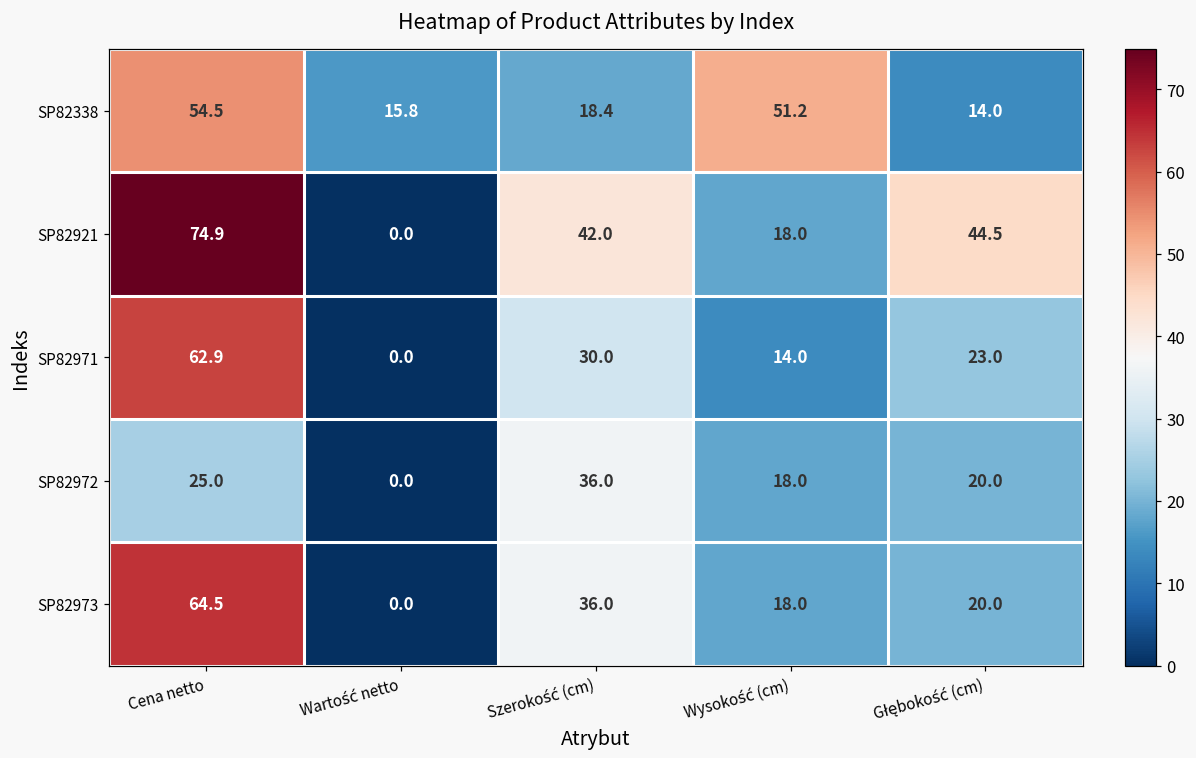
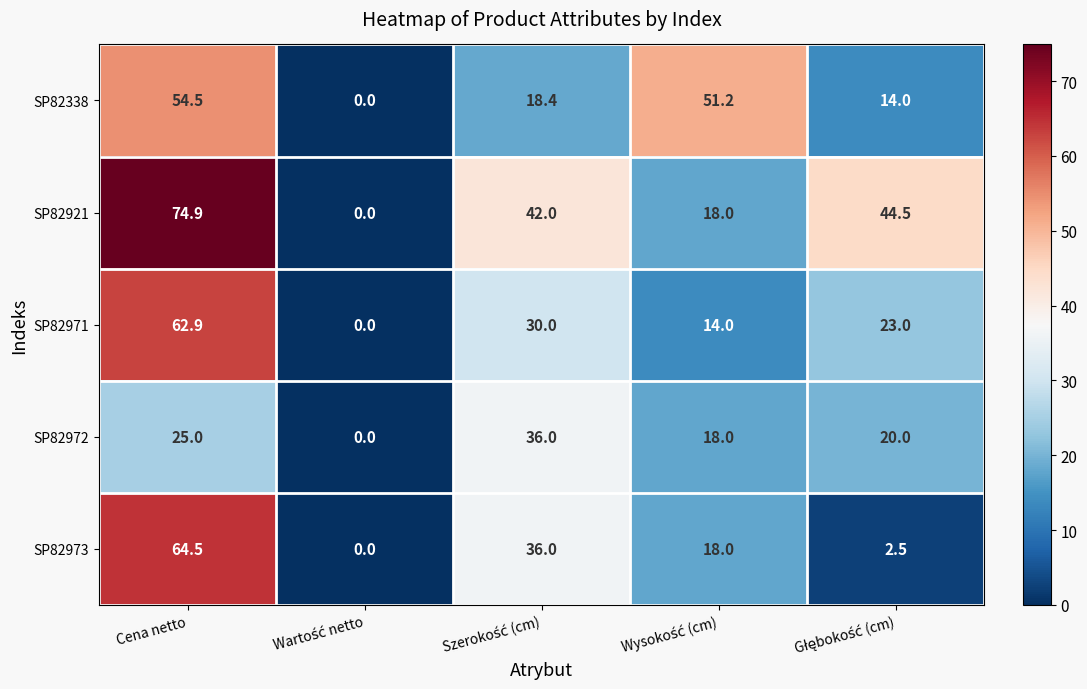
  {
    "SP82338": {
      "Cena netto": 54.5,
-     "Wartość netto": 15.8,
+     "Wartość netto": 0.0,
      "Szerokość (cm)": 18.4,
      "Wysokość (cm)": 51.2,
      "Głębokość (cm)": 14.0
    },
    "SP82921": {
      "Cena netto": 74.9,
      "Wartość netto": 0.0,
      "Szerokość (cm)": 42.0,
      "Wysokość (cm)": 18.0,
      "Głębokość (cm)": 44.5
    },
    "SP82971": {
      "Cena netto": 62.9,
      "Wartość netto": 0.0,
      "Szerokość (cm)": 30.0,
      "Wysokość (cm)": 14.0,
      "Głębokość (cm)": 23.0
    },
    "SP82972": {
      "Cena netto": 25.0,
      "Wartość netto": 0.0,
      "Szerokość (cm)": 36.0,
      "Wysokość (cm)": 18.0,
      "Głębokość (cm)": 20.0
    },
    "SP82973": {
      "Cena netto": 64.5,
      "Wartość netto": 0.0,
      "Szerokość (cm)": 36.0,
      "Wysokość (cm)": 18.0,
-     "Głębokość (cm)": 20.0
+     "Głębokość (cm)": 2.5
    }
  }
